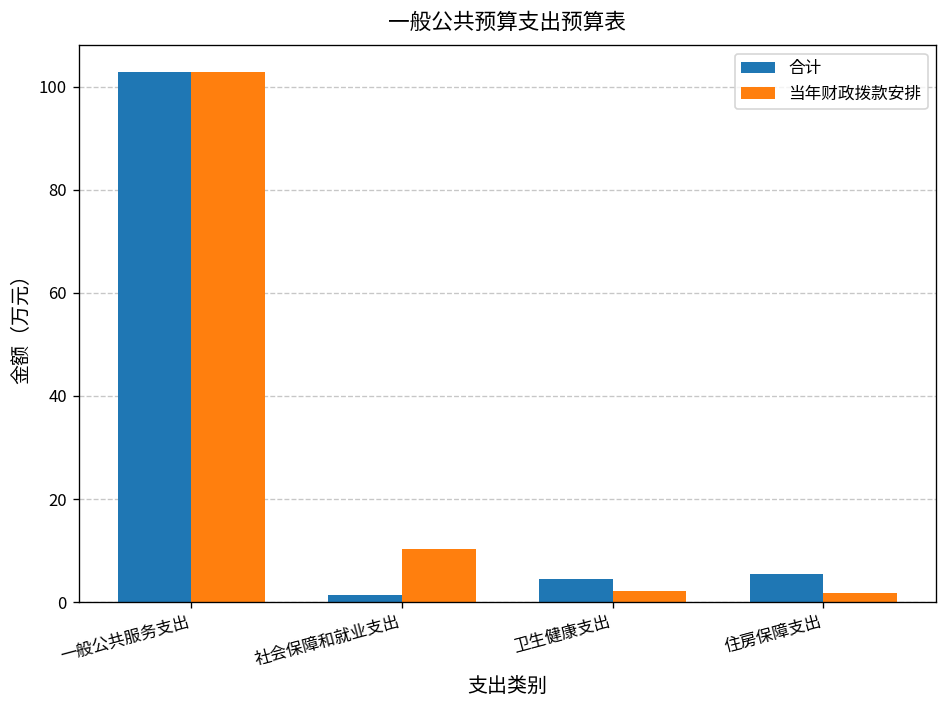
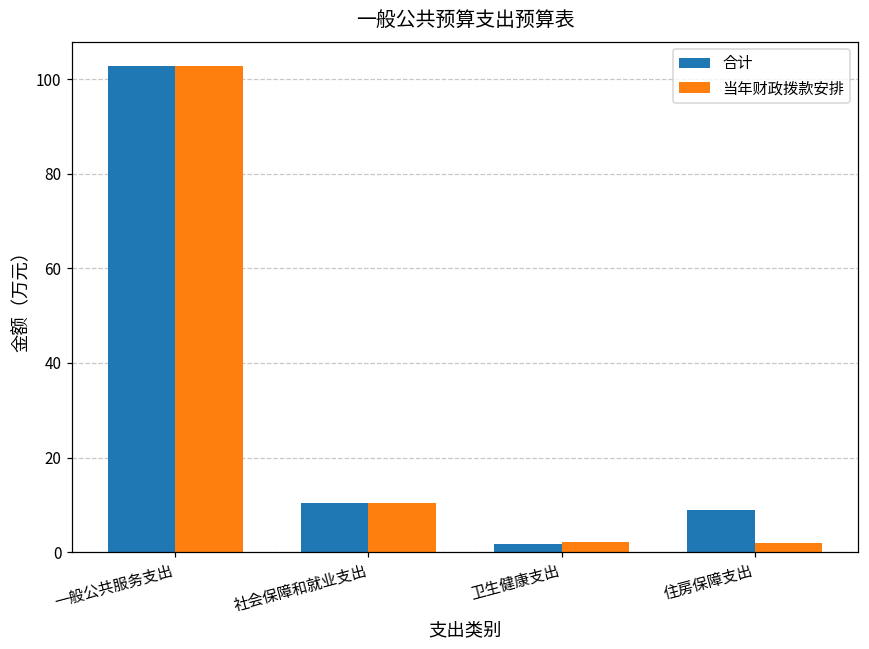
  {
    "合计": {
      "一般公共服务支出": 103,
-     "社会保障和就业支出": 1,
-     "卫生健康支出": 4,
-     "住房保障支出": 6
+     "社会保障和就业支出": 10,
+     "卫生健康支出": 2,
+     "住房保障支出": 9
    },
    "当年财政拨款安排": {
      "一般公共服务支出": 103,
      "社会保障和就业支出": 10,
      "卫生健康支出": 2,
      "住房保障支出": 2
    }
  }
